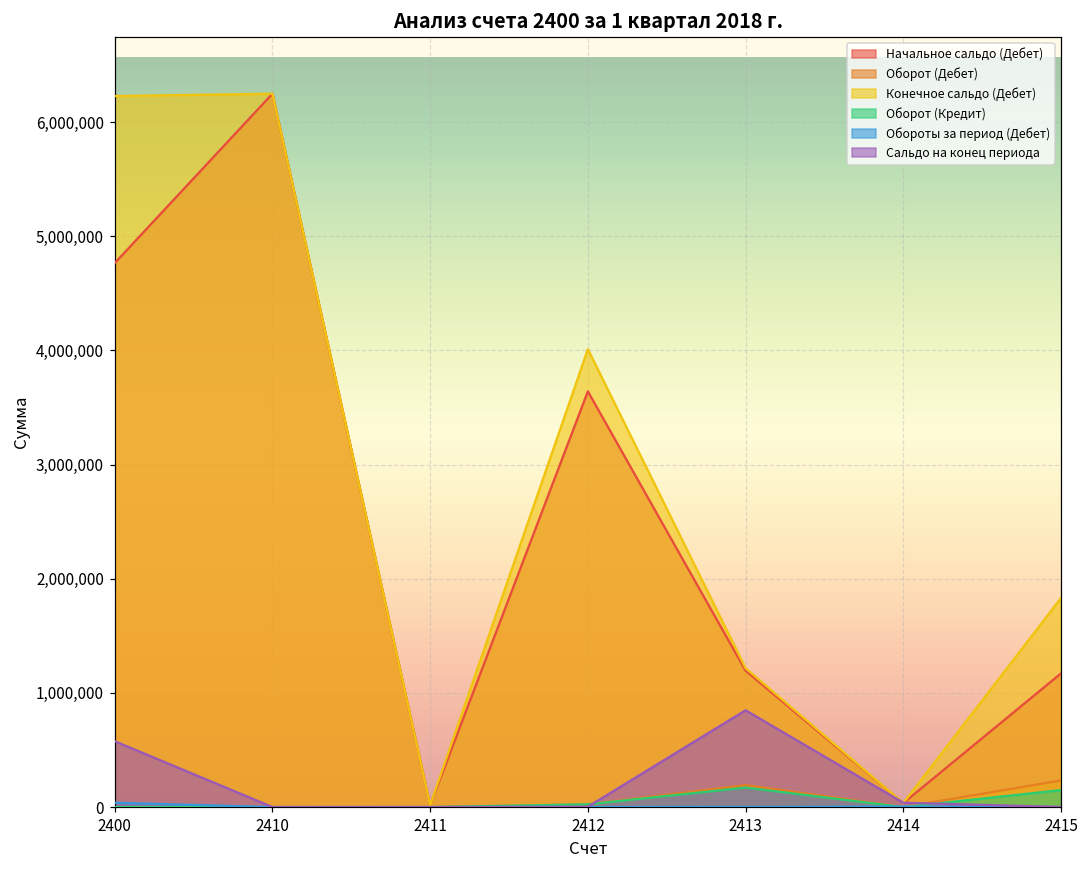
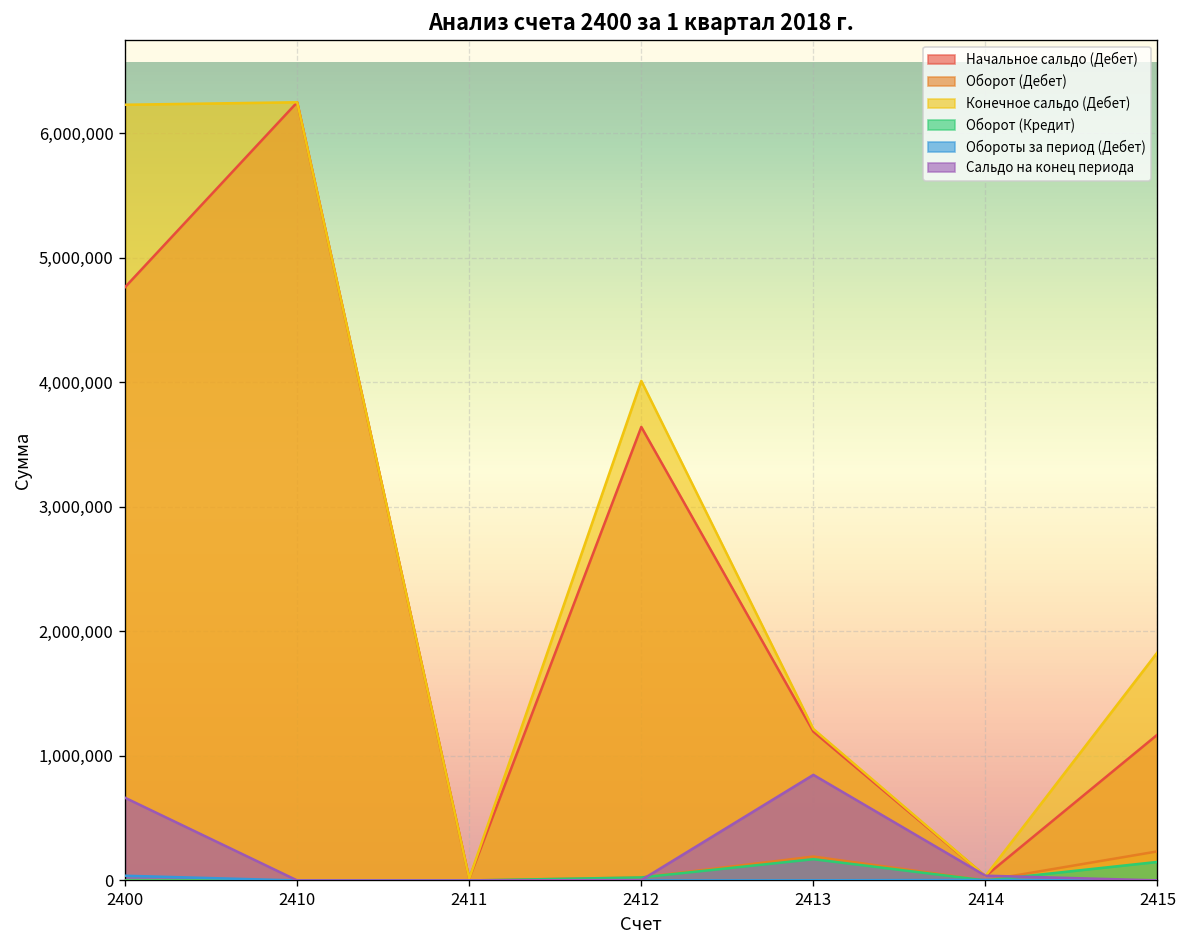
  {
    "Конечное сальдо (Дебет)": {
      "2400": "6,230,000",
      "2412": "4,010,000",
      "2415": "1,830,000"
    },
    "Оборот (Кредит)": {
      "2415": "150,000"
    },
    "Обороты за период (Дебет)": {
      "2400": "40,000",
      "2413": "0"
    },
    "Сальдо на конец периода": {
-     "2400": "580,000",
+     "2400": "660,000",
      "2413": "850,000"
    }
  }
